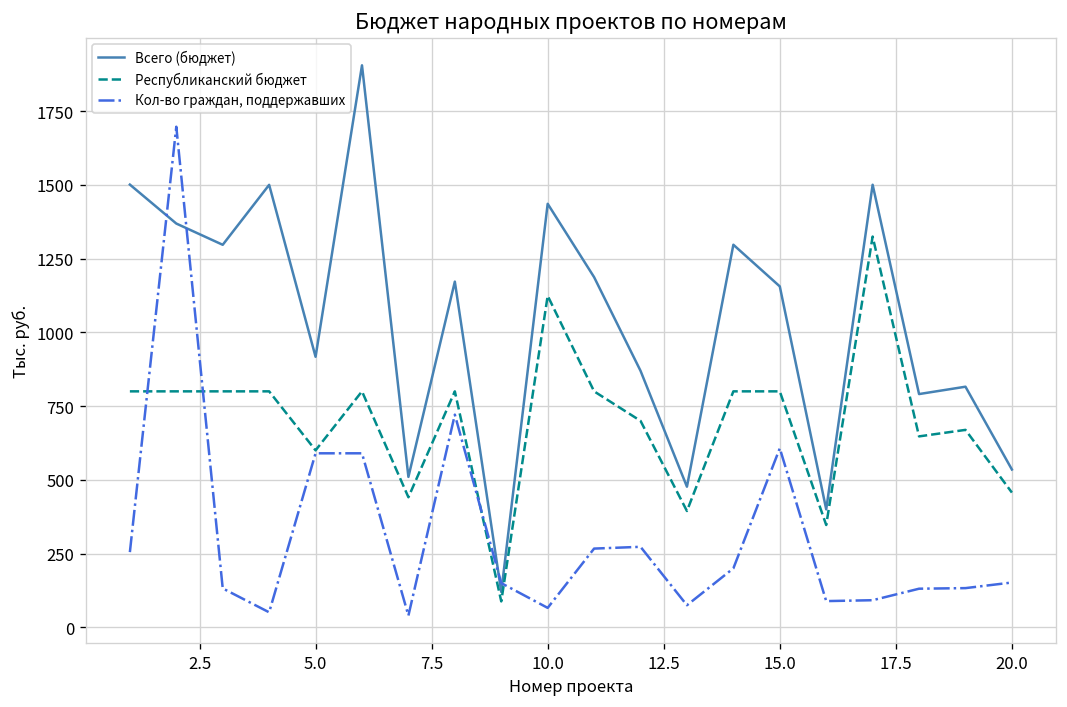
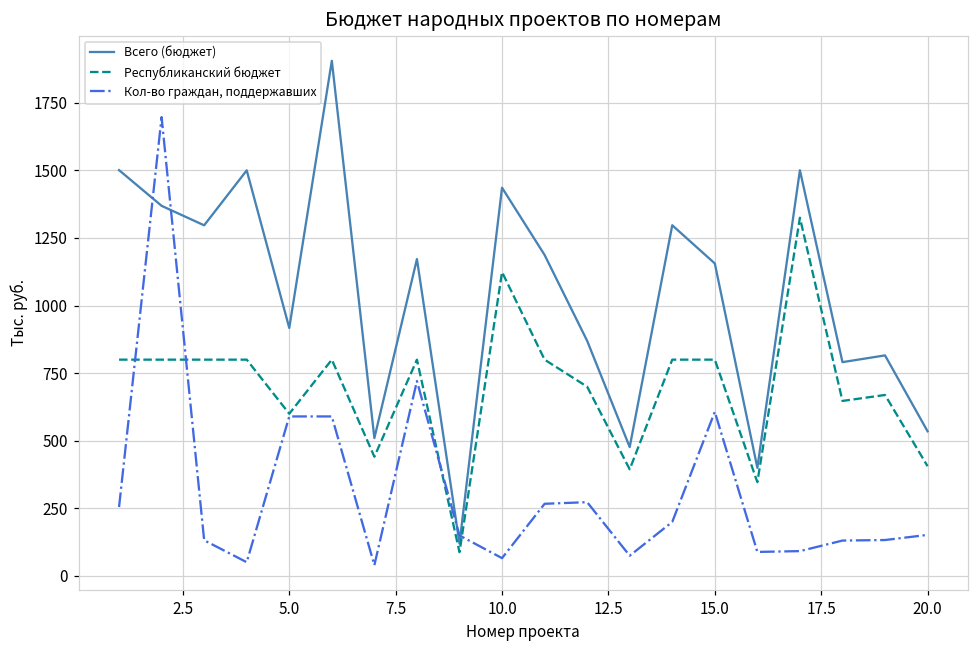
  {
    "Республиканский бюджет": {
      "10.0": 1120,
      "15.0": 800,
-     "20.0": 460
+     "20.0": 410
    }
  }
